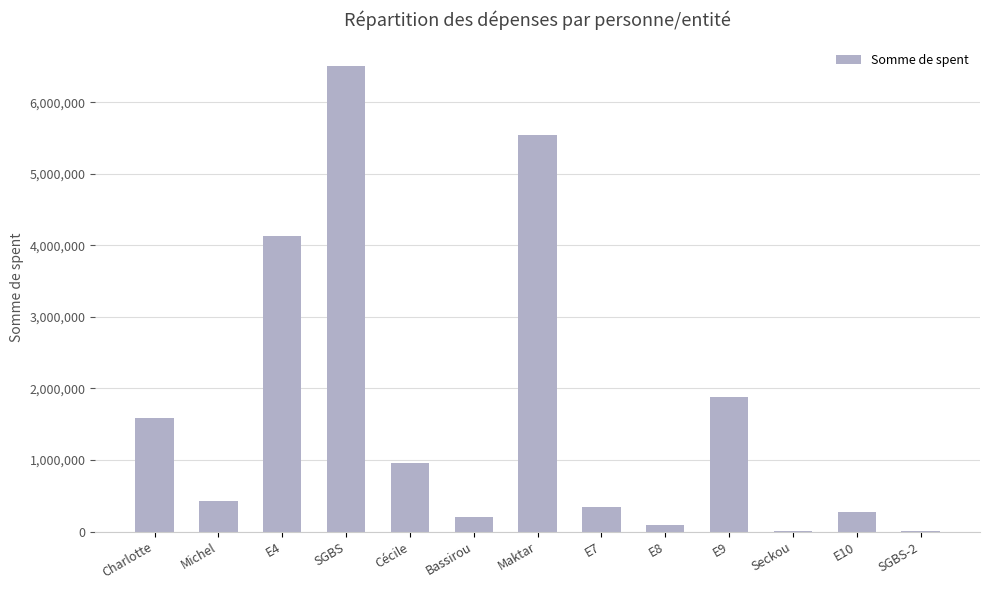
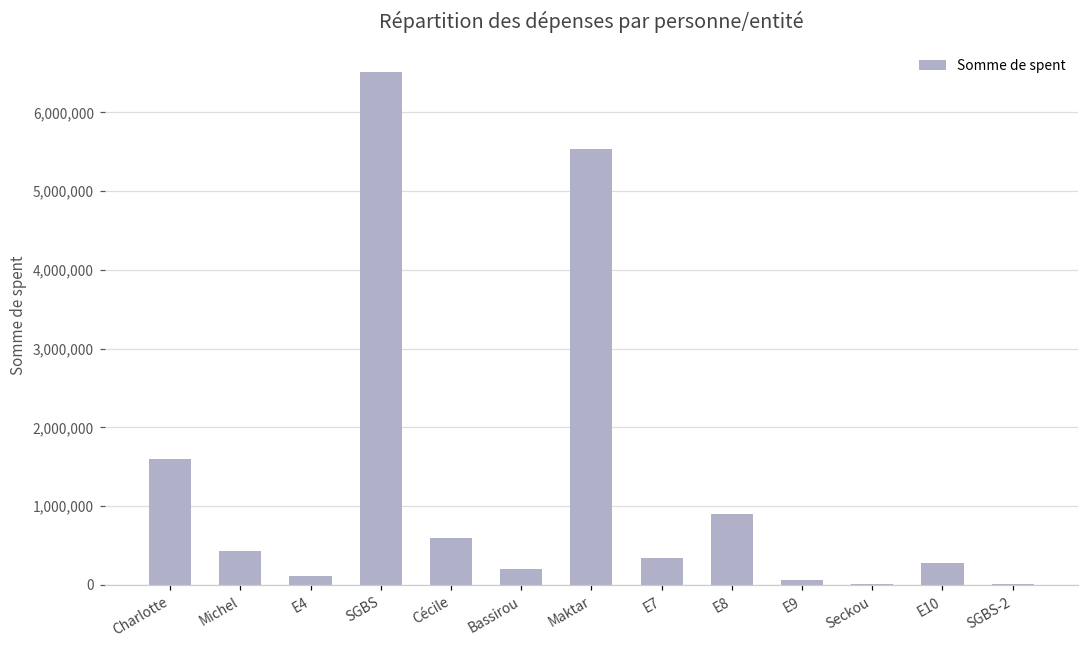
  {
    "Charlotte": "1,600,000",
    "Michel": "400,000",
-   "E4": "4,100,000",
+   "E4": "100,000",
    "SGBS": "6,500,000",
-   "Cécile": "1,000,000",
+   "Cécile": "600,000",
    "Bassirou": "200,000",
    "Maktar": "5,500,000",
    "E7": "300,000",
-   "E8": "100,000",
-   "E9": "1,900,000",
+   "E8": "900,000",
+   "E9": "100,000",
    "E10": "300,000"
  }
